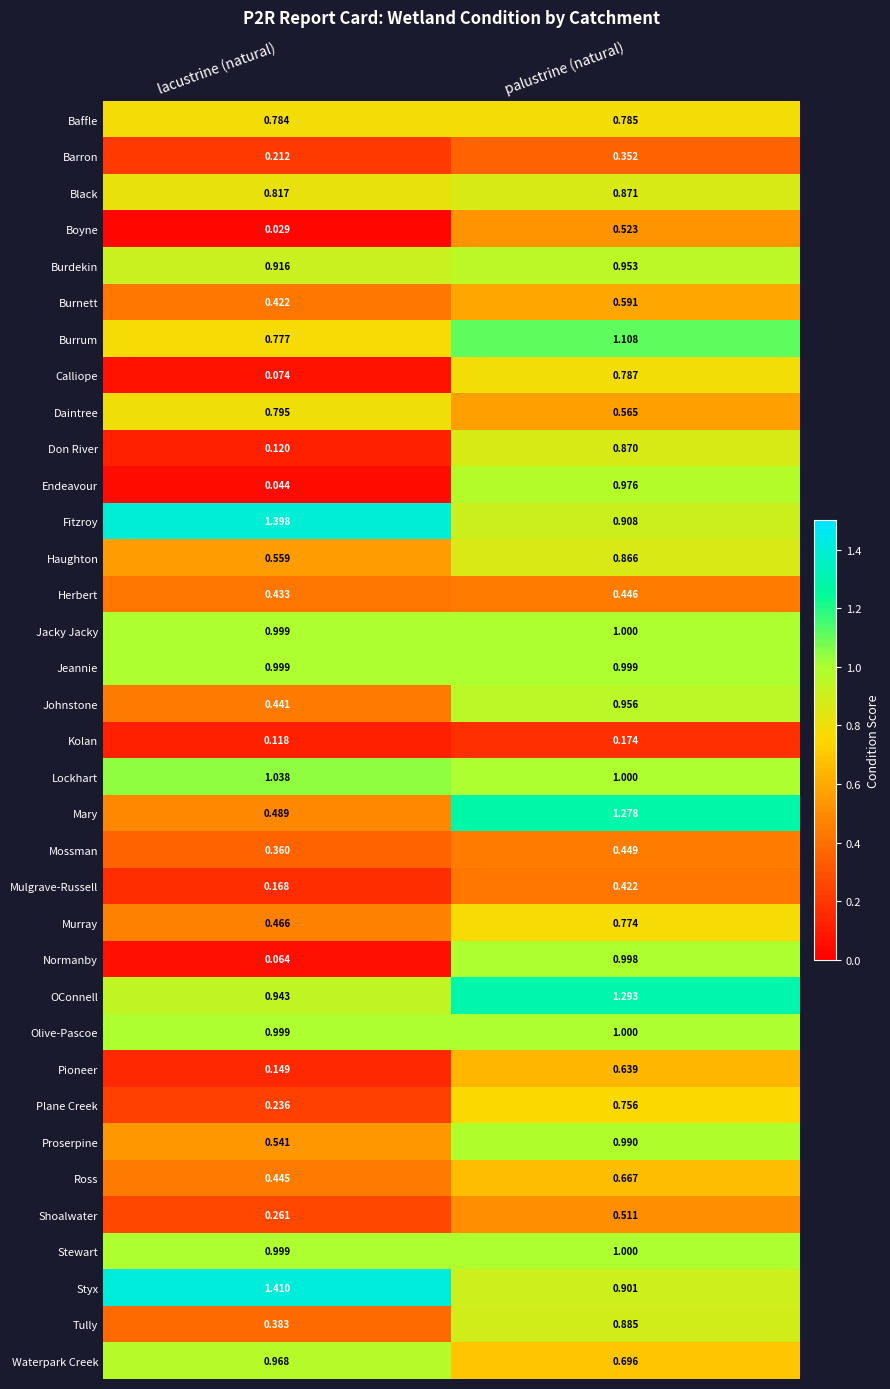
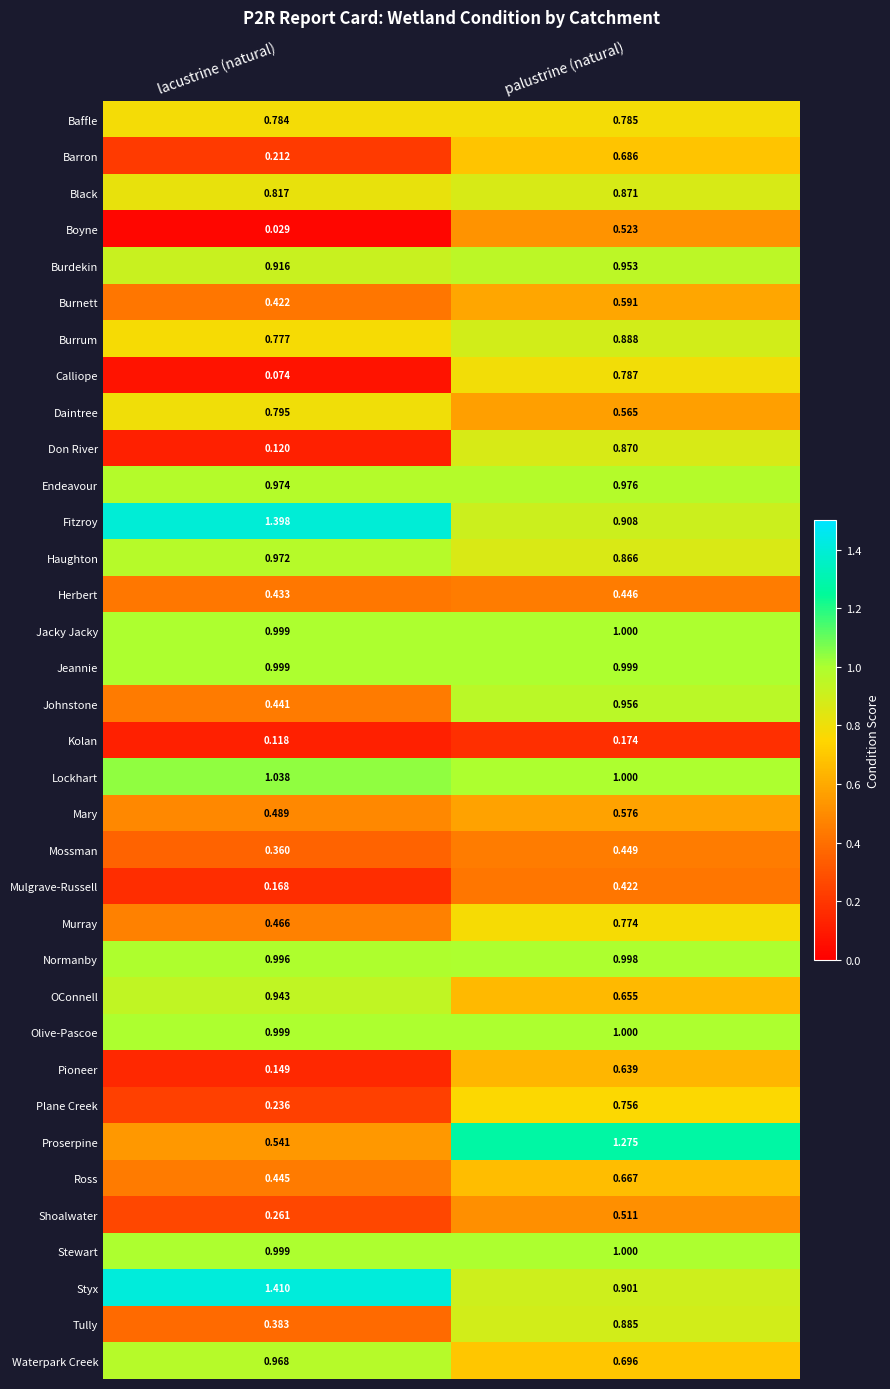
  {
    "Baffle": {
      "lacustrine (natural)": 0.784,
      "palustrine (natural)": 0.785
    },
    "Barron": {
      "lacustrine (natural)": 0.212,
-     "palustrine (natural)": 0.352
+     "palustrine (natural)": 0.686
    },
    "Black": {
      "lacustrine (natural)": 0.817,
      "palustrine (natural)": 0.871
    },
    "Boyne": {
      "lacustrine (natural)": 0.029,
      "palustrine (natural)": 0.523
    },
    "Burdekin": {
      "lacustrine (natural)": 0.916,
      "palustrine (natural)": 0.953
    },
    "Burnett": {
      "lacustrine (natural)": 0.422,
      "palustrine (natural)": 0.591
    },
    "Burrum": {
      "lacustrine (natural)": 0.777,
-     "palustrine (natural)": 1.108
+     "palustrine (natural)": 0.888
    },
    "Calliope": {
      "lacustrine (natural)": 0.074,
      "palustrine (natural)": 0.787
    },
    "Daintree": {
      "lacustrine (natural)": 0.795,
      "palustrine (natural)": 0.565
    },
    "Don River": {
      "lacustrine (natural)": 0.120,
      "palustrine (natural)": 0.870
    },
    "Endeavour": {
-     "lacustrine (natural)": 0.044,
+     "lacustrine (natural)": 0.974,
      "palustrine (natural)": 0.976
    },
    "Fitzroy": {
      "lacustrine (natural)": 1.398,
      "palustrine (natural)": 0.908
    },
    "Haughton": {
-     "lacustrine (natural)": 0.559,
+     "lacustrine (natural)": 0.972,
      "palustrine (natural)": 0.866
    },
    "Herbert": {
      "lacustrine (natural)": 0.433,
      "palustrine (natural)": 0.446
    },
    "Jacky Jacky": {
      "lacustrine (natural)": 0.999,
      "palustrine (natural)": 1.000
    },
    "Jeannie": {
      "lacustrine (natural)": 0.999,
      "palustrine (natural)": 0.999
    },
    "Johnstone": {
      "lacustrine (natural)": 0.441,
      "palustrine (natural)": 0.956
    },
    "Kolan": {
      "lacustrine (natural)": 0.118,
      "palustrine (natural)": 0.174
    },
    "Lockhart": {
      "lacustrine (natural)": 1.038,
      "palustrine (natural)": 1.000
    },
    "Mary": {
      "lacustrine (natural)": 0.489,
-     "palustrine (natural)": 1.278
+     "palustrine (natural)": 0.576
    },
    "Mossman": {
      "lacustrine (natural)": 0.360,
      "palustrine (natural)": 0.449
    },
    "Mulgrave-Russell": {
      "lacustrine (natural)": 0.168,
      "palustrine (natural)": 0.422
    },
    "Murray": {
      "lacustrine (natural)": 0.466,
      "palustrine (natural)": 0.774
    },
    "Normanby": {
-     "lacustrine (natural)": 0.064,
+     "lacustrine (natural)": 0.996,
      "palustrine (natural)": 0.998
    },
    "OConnell": {
      "lacustrine (natural)": 0.943,
-     "palustrine (natural)": 1.293
+     "palustrine (natural)": 0.655
    },
    "Olive-Pascoe": {
      "lacustrine (natural)": 0.999,
      "palustrine (natural)": 1.000
    },
    "Pioneer": {
      "lacustrine (natural)": 0.149,
      "palustrine (natural)": 0.639
    },
    "Plane Creek": {
      "lacustrine (natural)": 0.236,
      "palustrine (natural)": 0.756
    },
    "Proserpine": {
      "lacustrine (natural)": 0.541,
-     "palustrine (natural)": 0.990
+     "palustrine (natural)": 1.275
    },
    "Ross": {
      "lacustrine (natural)": 0.445,
      "palustrine (natural)": 0.667
    },
    "Shoalwater": {
      "lacustrine (natural)": 0.261,
      "palustrine (natural)": 0.511
    },
    "Stewart": {
      "lacustrine (natural)": 0.999,
      "palustrine (natural)": 1.000
    },
    "Styx": {
      "lacustrine (natural)": 1.410,
      "palustrine (natural)": 0.901
    },
    "Tully": {
      "lacustrine (natural)": 0.383,
      "palustrine (natural)": 0.885
    },
    "Waterpark Creek": {
      "lacustrine (natural)": 0.968,
      "palustrine (natural)": 0.696
    }
  }
